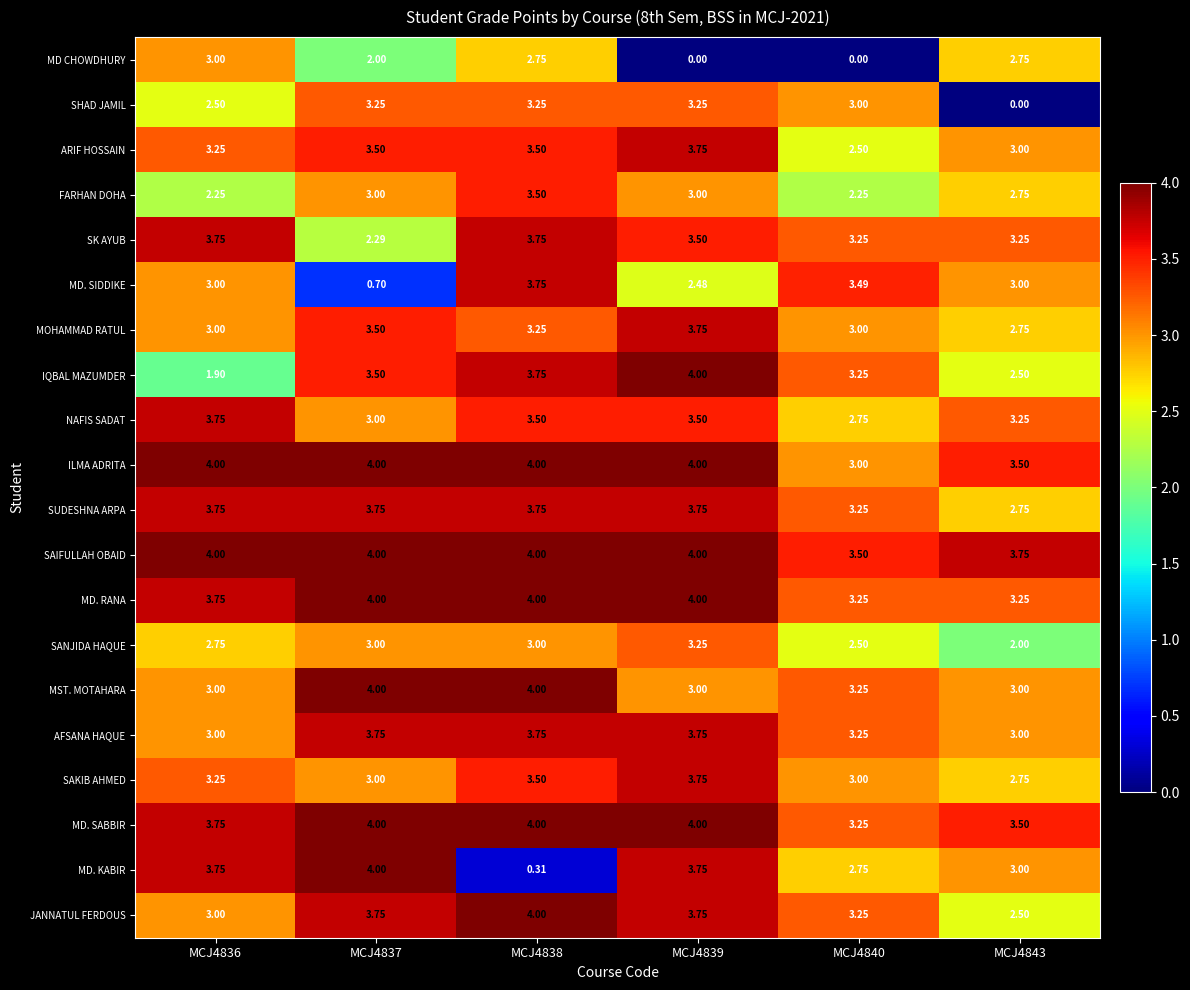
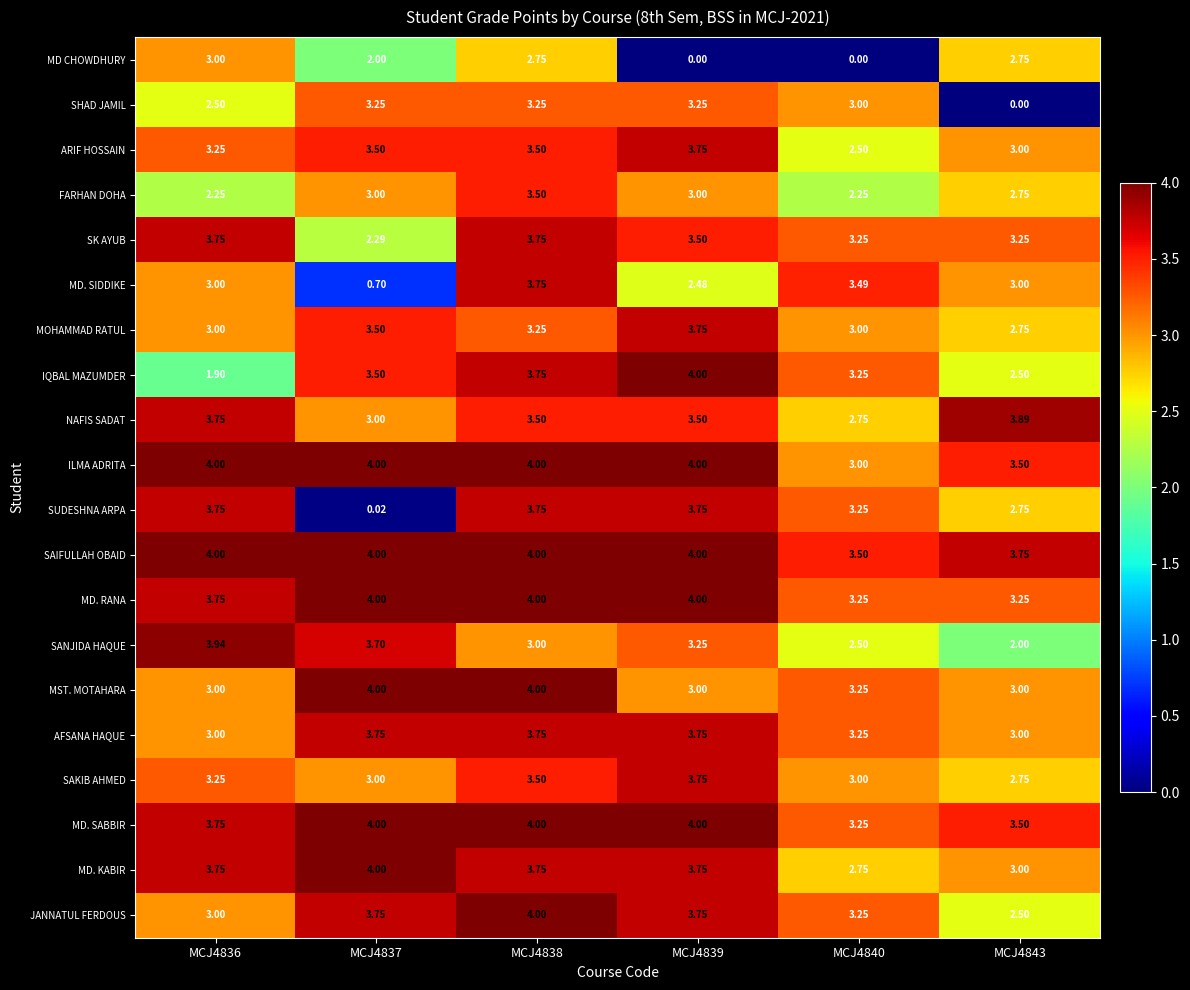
  {
    "MD CHOWDHURY": {
      "MCJ4836": 3.00,
      "MCJ4837": 2.00,
      "MCJ4838": 2.75,
      "MCJ4839": 0.00,
      "MCJ4840": 0.00,
      "MCJ4843": 2.75
    },
    "SHAD JAMIL": {
      "MCJ4836": 2.50,
      "MCJ4837": 3.25,
      "MCJ4838": 3.25,
      "MCJ4839": 3.25,
      "MCJ4840": 3.00,
      "MCJ4843": 0.00
    },
    "ARIF HOSSAIN": {
      "MCJ4836": 3.25,
      "MCJ4837": 3.50,
      "MCJ4838": 3.50,
      "MCJ4839": 3.75,
      "MCJ4840": 2.50,
      "MCJ4843": 3.00
    },
    "FARHAN DOHA": {
      "MCJ4836": 2.25,
      "MCJ4837": 3.00,
      "MCJ4838": 3.50,
      "MCJ4839": 3.00,
      "MCJ4840": 2.25,
      "MCJ4843": 2.75
    },
    "SK AYUB": {
      "MCJ4836": 3.75,
      "MCJ4837": 2.29,
      "MCJ4838": 3.75,
      "MCJ4839": 3.50,
      "MCJ4840": 3.25,
      "MCJ4843": 3.25
    },
    "MD. SIDDIKE": {
      "MCJ4836": 3.00,
      "MCJ4837": 0.70,
      "MCJ4838": 3.75,
      "MCJ4839": 2.48,
      "MCJ4840": 3.49,
      "MCJ4843": 3.00
    },
    "MOHAMMAD RATUL": {
      "MCJ4836": 3.00,
      "MCJ4837": 3.50,
      "MCJ4838": 3.25,
      "MCJ4839": 3.75,
      "MCJ4840": 3.00,
      "MCJ4843": 2.75
    },
    "IQBAL MAZUMDER": {
      "MCJ4836": 1.90,
      "MCJ4837": 3.50,
      "MCJ4838": 3.75,
      "MCJ4839": 4.00,
      "MCJ4840": 3.25,
      "MCJ4843": 2.50
    },
    "NAFIS SADAT": {
      "MCJ4836": 3.75,
      "MCJ4837": 3.00,
      "MCJ4838": 3.50,
      "MCJ4839": 3.50,
      "MCJ4840": 2.75,
-     "MCJ4843": 3.25
+     "MCJ4843": 3.89
    },
    "ILMA ADRITA": {
      "MCJ4836": 4.00,
      "MCJ4837": 4.00,
      "MCJ4838": 4.00,
      "MCJ4839": 4.00,
      "MCJ4840": 3.00,
      "MCJ4843": 3.50
    },
    "SUDESHNA ARPA": {
      "MCJ4836": 3.75,
-     "MCJ4837": 3.75,
+     "MCJ4837": 0.02,
      "MCJ4838": 3.75,
      "MCJ4839": 3.75,
      "MCJ4840": 3.25,
      "MCJ4843": 2.75
    },
    "SAIFULLAH OBAID": {
      "MCJ4836": 4.00,
      "MCJ4837": 4.00,
      "MCJ4838": 4.00,
      "MCJ4839": 4.00,
      "MCJ4840": 3.50,
      "MCJ4843": 3.75
    },
    "MD. RANA": {
      "MCJ4836": 3.75,
      "MCJ4837": 4.00,
      "MCJ4838": 4.00,
      "MCJ4839": 4.00,
      "MCJ4840": 3.25,
      "MCJ4843": 3.25
    },
    "SANJIDA HAQUE": {
-     "MCJ4836": 2.75,
-     "MCJ4837": 3.00,
+     "MCJ4836": 3.94,
+     "MCJ4837": 3.70,
      "MCJ4838": 3.00,
      "MCJ4839": 3.25,
      "MCJ4840": 2.50,
      "MCJ4843": 2.00
    },
    "MST. MOTAHARA": {
      "MCJ4836": 3.00,
      "MCJ4837": 4.00,
      "MCJ4838": 4.00,
      "MCJ4839": 3.00,
      "MCJ4840": 3.25,
      "MCJ4843": 3.00
    },
    "AFSANA HAQUE": {
      "MCJ4836": 3.00,
      "MCJ4837": 3.75,
      "MCJ4838": 3.75,
      "MCJ4839": 3.75,
      "MCJ4840": 3.25,
      "MCJ4843": 3.00
    },
    "SAKIB AHMED": {
      "MCJ4836": 3.25,
      "MCJ4837": 3.00,
      "MCJ4838": 3.50,
      "MCJ4839": 3.75,
      "MCJ4840": 3.00,
      "MCJ4843": 2.75
    },
    "MD. SABBIR": {
      "MCJ4836": 3.75,
      "MCJ4837": 4.00,
      "MCJ4838": 4.00,
      "MCJ4839": 4.00,
      "MCJ4840": 3.25,
      "MCJ4843": 3.50
    },
    "MD. KABIR": {
      "MCJ4836": 3.75,
      "MCJ4837": 4.00,
-     "MCJ4838": 0.31,
+     "MCJ4838": 3.75,
      "MCJ4839": 3.75,
      "MCJ4840": 2.75,
      "MCJ4843": 3.00
    },
    "JANNATUL FERDOUS": {
      "MCJ4836": 3.00,
      "MCJ4837": 3.75,
      "MCJ4838": 4.00,
      "MCJ4839": 3.75,
      "MCJ4840": 3.25,
      "MCJ4843": 2.50
    }
  }
